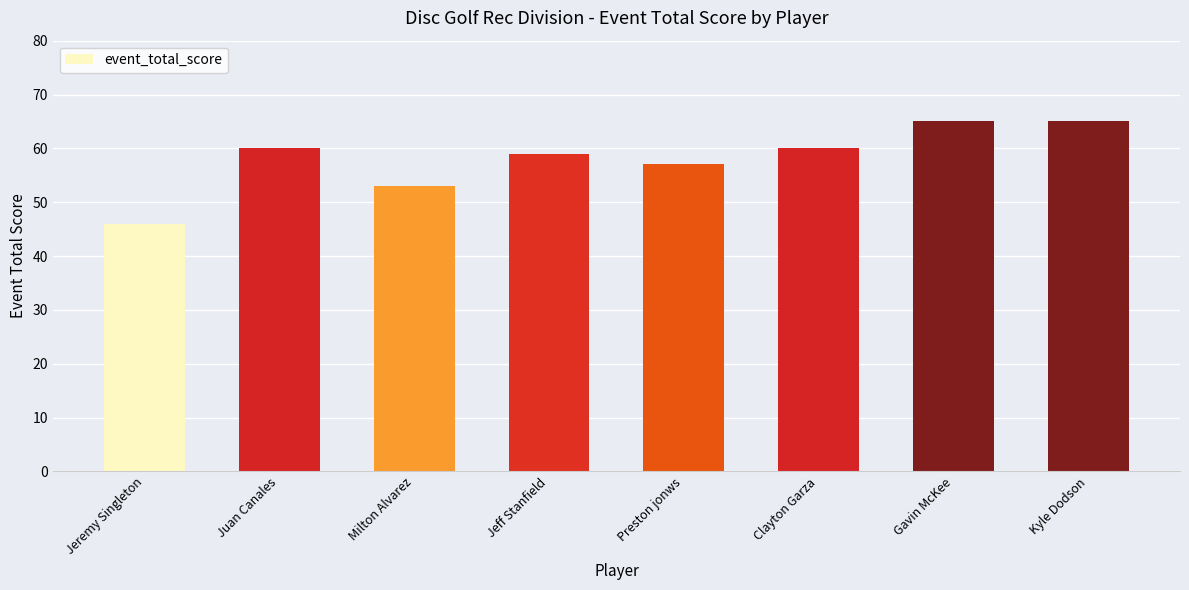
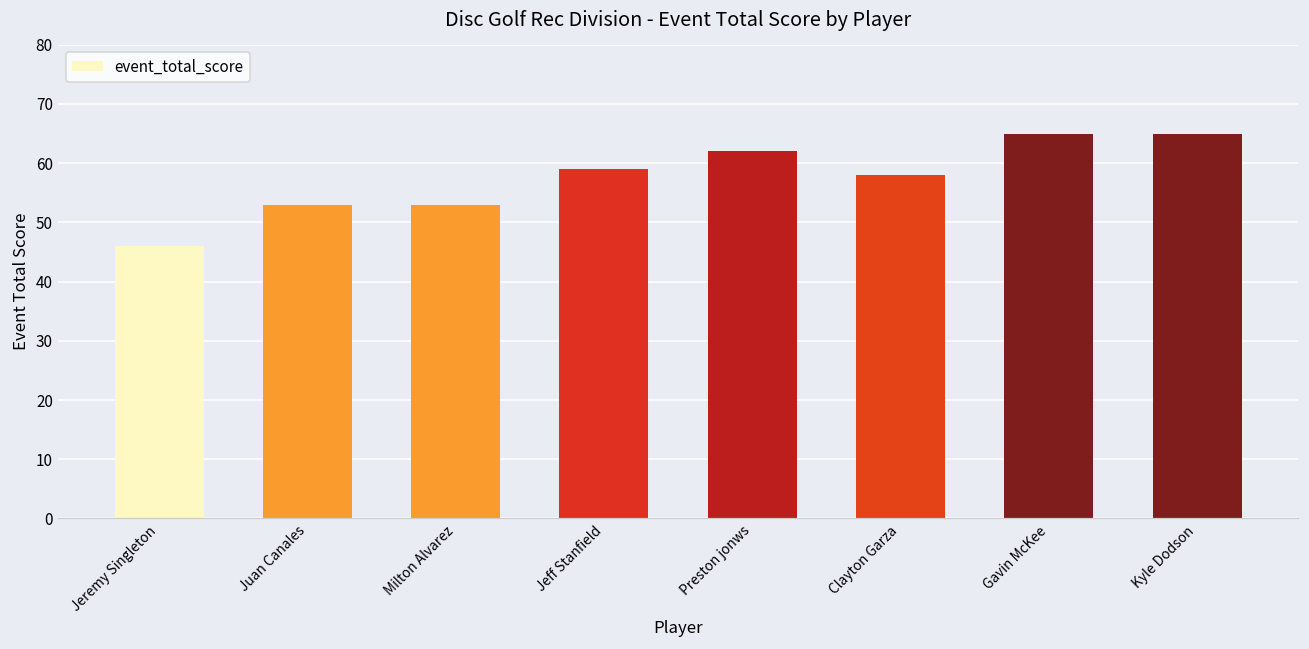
  {
    "Jeremy Singleton": 46,
-   "Juan Canales": 60,
+   "Juan Canales": 53,
    "Milton Alvarez": 53,
    "Jeff Stanfield": 59,
-   "Preston jonws": 57,
-   "Clayton Garza": 60,
+   "Preston jonws": 62,
+   "Clayton Garza": 58,
    "Gavin McKee": 65,
    "Kyle Dodson": 65
  }
